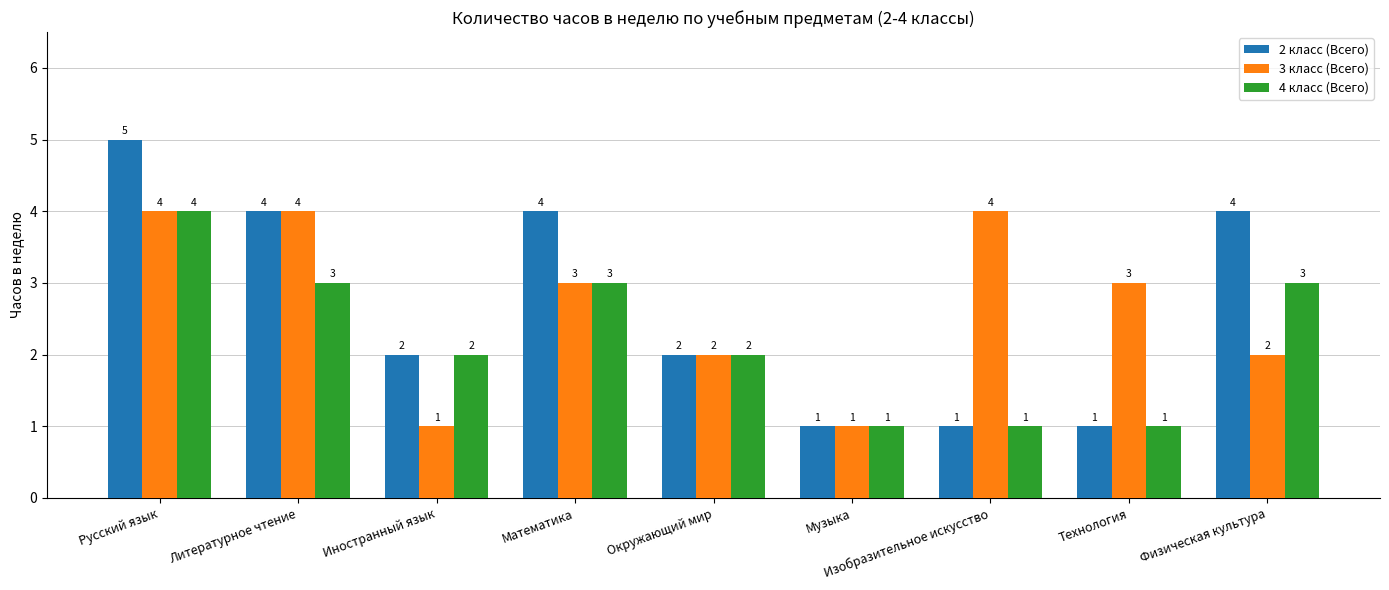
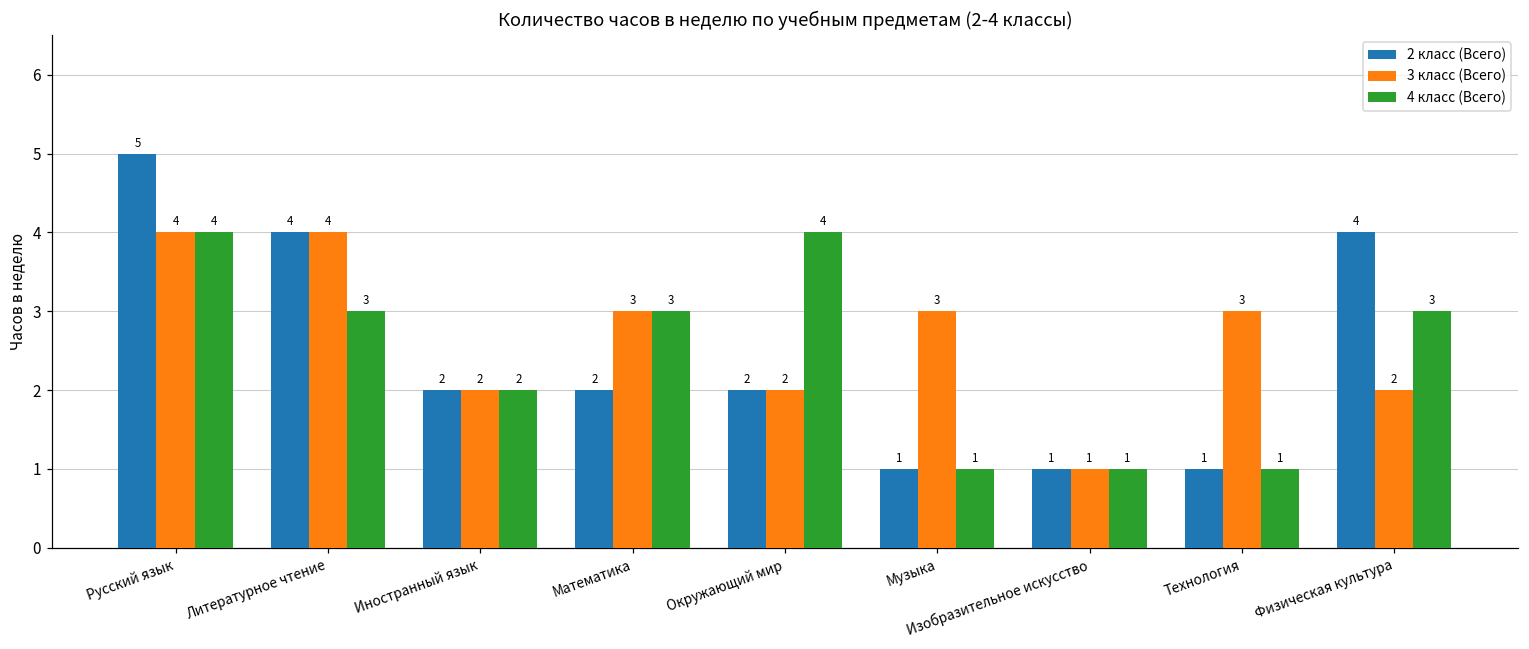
  {
    "2 класс (Всего)": {
      "Русский язык": 5,
      "Литературное чтение": 4,
      "Иностранный язык": 2,
-     "Математика": 4,
+     "Математика": 2,
      "Окружающий мир": 2,
      "Музыка": 1,
      "Изобразительное искусство": 1,
      "Технология": 1,
      "Физическая культура": 4
    },
    "3 класс (Всего)": {
      "Русский язык": 4,
      "Литературное чтение": 4,
-     "Иностранный язык": 1,
+     "Иностранный язык": 2,
      "Математика": 3,
      "Окружающий мир": 2,
-     "Музыка": 1,
-     "Изобразительное искусство": 4,
+     "Музыка": 3,
+     "Изобразительное искусство": 1,
      "Технология": 3,
      "Физическая культура": 2
    },
    "4 класс (Всего)": {
      "Русский язык": 4,
      "Литературное чтение": 3,
      "Иностранный язык": 2,
      "Математика": 3,
-     "Окружающий мир": 2,
+     "Окружающий мир": 4,
      "Музыка": 1,
      "Изобразительное искусство": 1,
      "Технология": 1,
      "Физическая культура": 3
    }
  }
